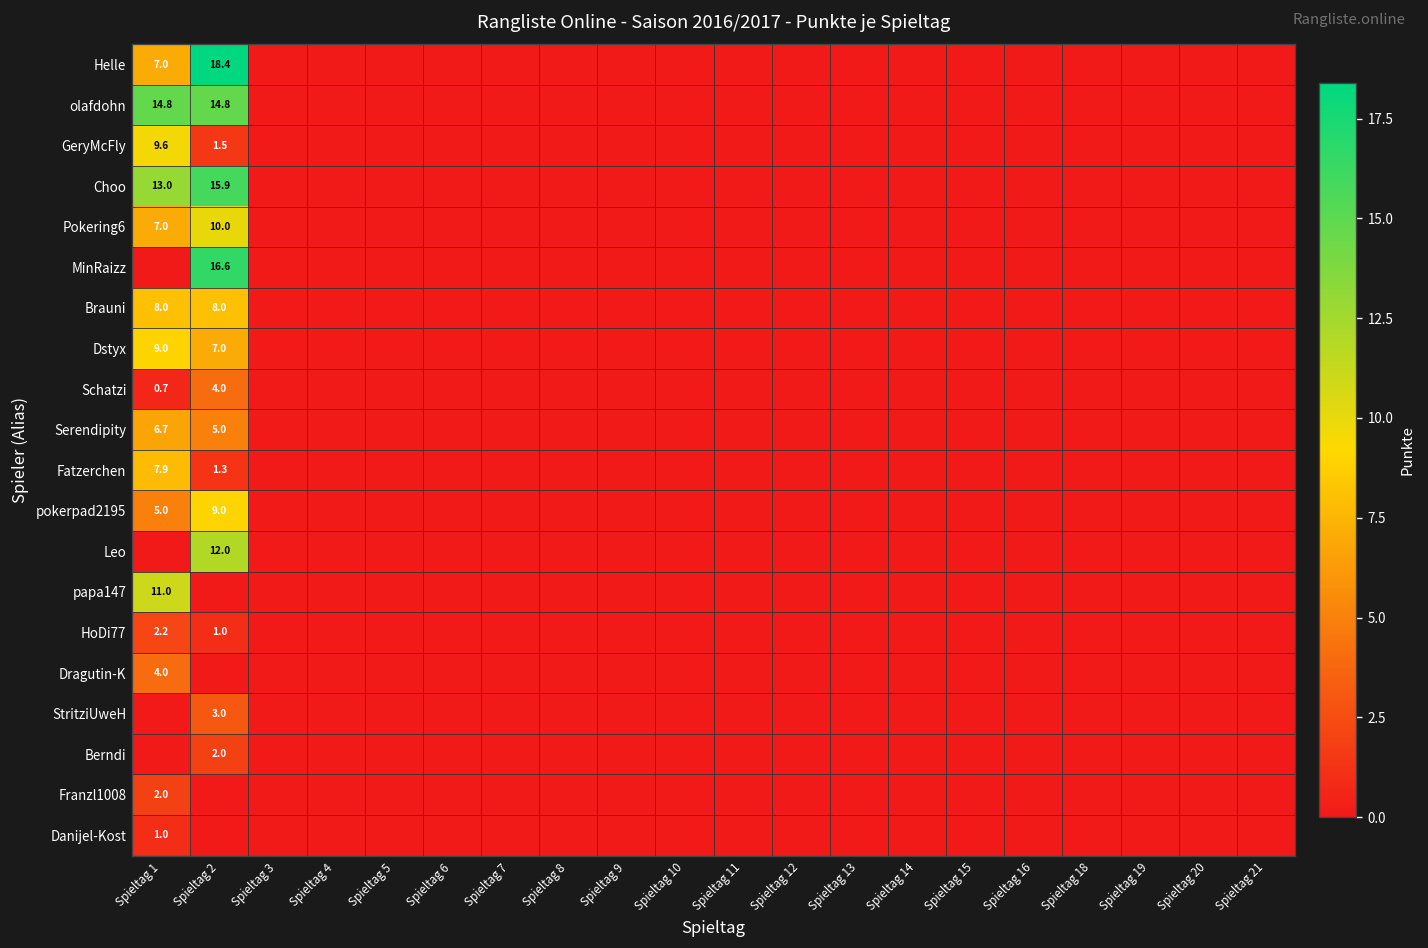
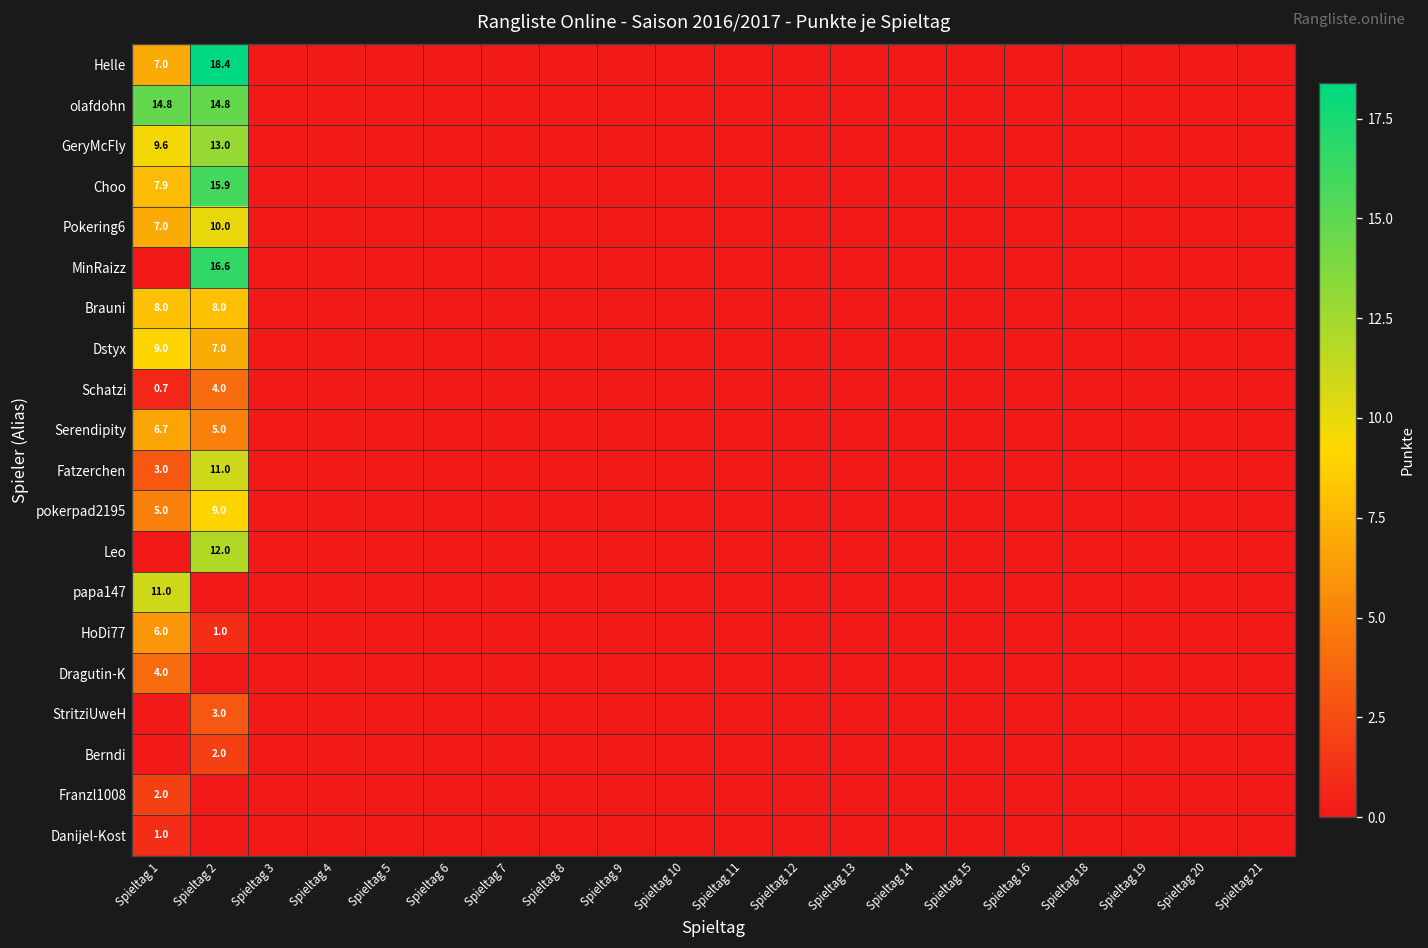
  {
    "Helle": {
      "Spieltag 1": 7.0,
      "Spieltag 2": 18.4
    },
    "olafdohn": {
      "Spieltag 1": 14.8,
      "Spieltag 2": 14.8
    },
    "GeryMcFly": {
      "Spieltag 1": 9.6,
-     "Spieltag 2": 1.5
+     "Spieltag 2": 13.0
    },
    "Choo": {
-     "Spieltag 1": 13.0,
+     "Spieltag 1": 7.9,
      "Spieltag 2": 15.9
    },
    "Pokering6": {
      "Spieltag 1": 7.0,
      "Spieltag 2": 10.0
    },
    "MinRaizz": {
      "Spieltag 2": 16.6
    },
    "Brauni": {
      "Spieltag 1": 8.0,
      "Spieltag 2": 8.0
    },
    "Dstyx": {
      "Spieltag 1": 9.0,
      "Spieltag 2": 7.0
    },
    "Schatzi": {
      "Spieltag 1": 0.7,
      "Spieltag 2": 4.0
    },
    "Serendipity": {
      "Spieltag 1": 6.7,
      "Spieltag 2": 5.0
    },
    "Fatzerchen": {
-     "Spieltag 1": 7.9,
-     "Spieltag 2": 1.3
+     "Spieltag 1": 3.0,
+     "Spieltag 2": 11.0
    },
    "pokerpad2195": {
      "Spieltag 1": 5.0,
      "Spieltag 2": 9.0
    },
    "Leo": {
      "Spieltag 2": 12.0
    },
    "papa147": {
      "Spieltag 1": 11.0
    },
    "HoDi77": {
-     "Spieltag 1": 2.2,
+     "Spieltag 1": 6.0,
      "Spieltag 2": 1.0
    },
    "Dragutin-K": {
      "Spieltag 1": 4.0
    },
    "StritziUweH": {
      "Spieltag 2": 3.0
    },
    "Berndi": {
      "Spieltag 2": 2.0
    },
    "Franzl1008": {
      "Spieltag 1": 2.0
    },
    "Danijel-Kost": {
      "Spieltag 1": 1.0
    }
  }
